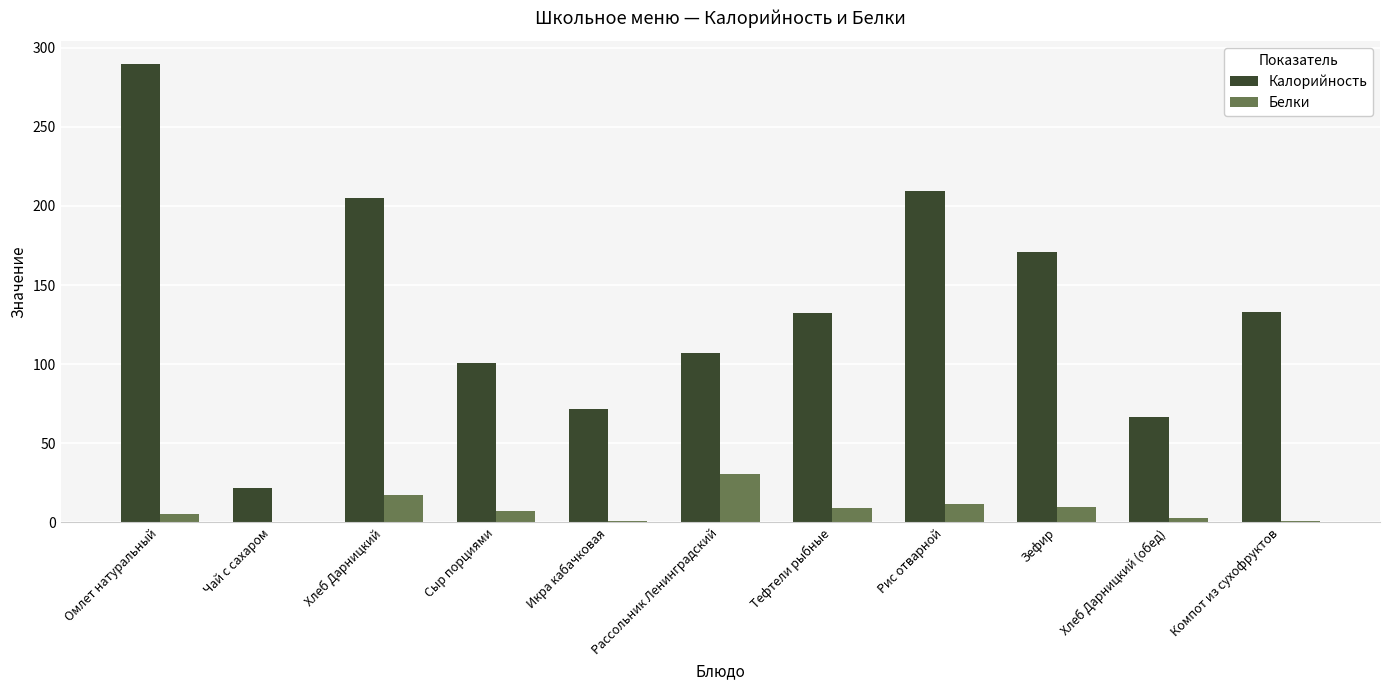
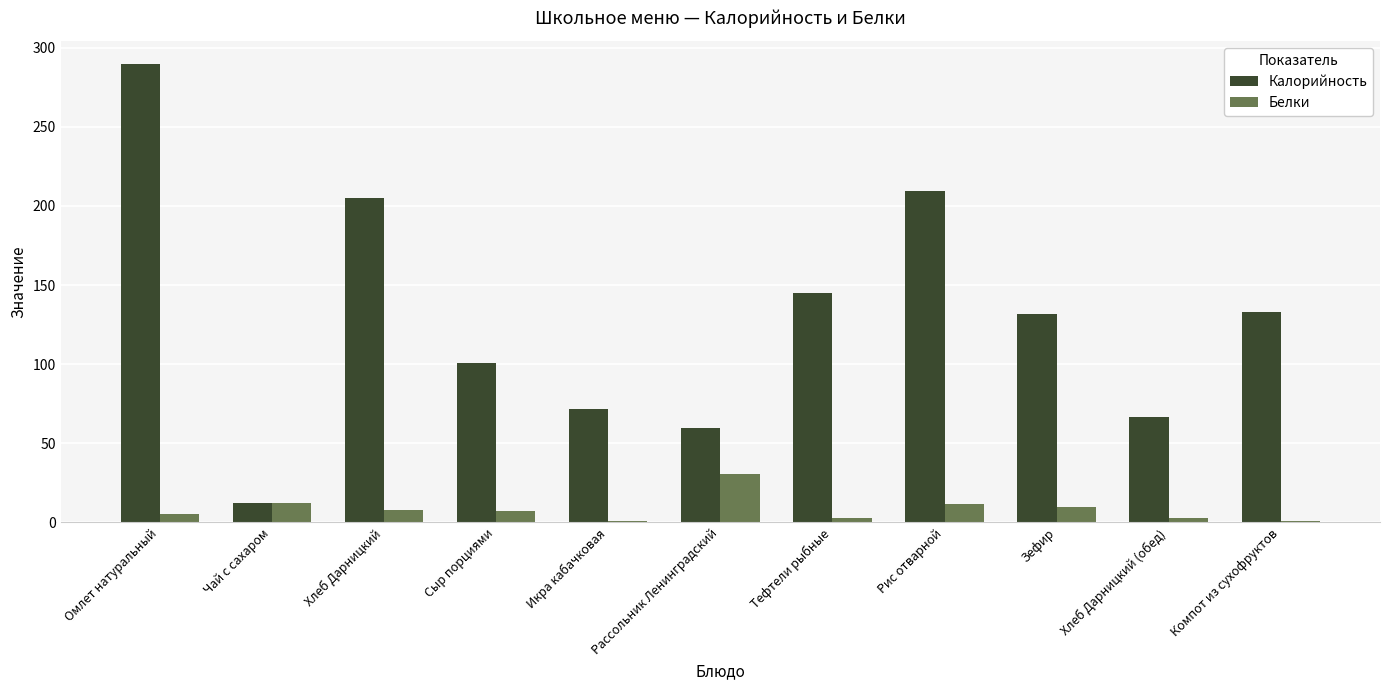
  {
    "Калорийность": {
      "Омлет натуральный": 290,
-     "Чай с сахаром": 22,
+     "Чай с сахаром": 12,
      "Хлеб Дарницкий": 205,
      "Сыр порциями": 101,
      "Икра кабачковая": 71,
-     "Рассольник Ленинградский": 107,
-     "Тефтели рыбные": 133,
+     "Рассольник Ленинградский": 59,
+     "Тефтели рыбные": 145,
      "Рис отварной": 210,
-     "Зефир": 171,
+     "Зефир": 132,
      "Хлеб Дарницкий (обед)": 66,
      "Компот из сухофруктов": 133
    },
    "Белки": {
      "Омлет натуральный": 6,
-     "Чай с сахаром": 0,
-     "Хлеб Дарницкий": 17,
+     "Чай с сахаром": 12,
+     "Хлеб Дарницкий": 8,
      "Сыр порциями": 7,
      "Рассольник Ленинградский": 31,
-     "Тефтели рыбные": 9,
+     "Тефтели рыбные": 3,
      "Рис отварной": 11,
      "Зефир": 10,
      "Хлеб Дарницкий (обед)": 3
    }
  }
